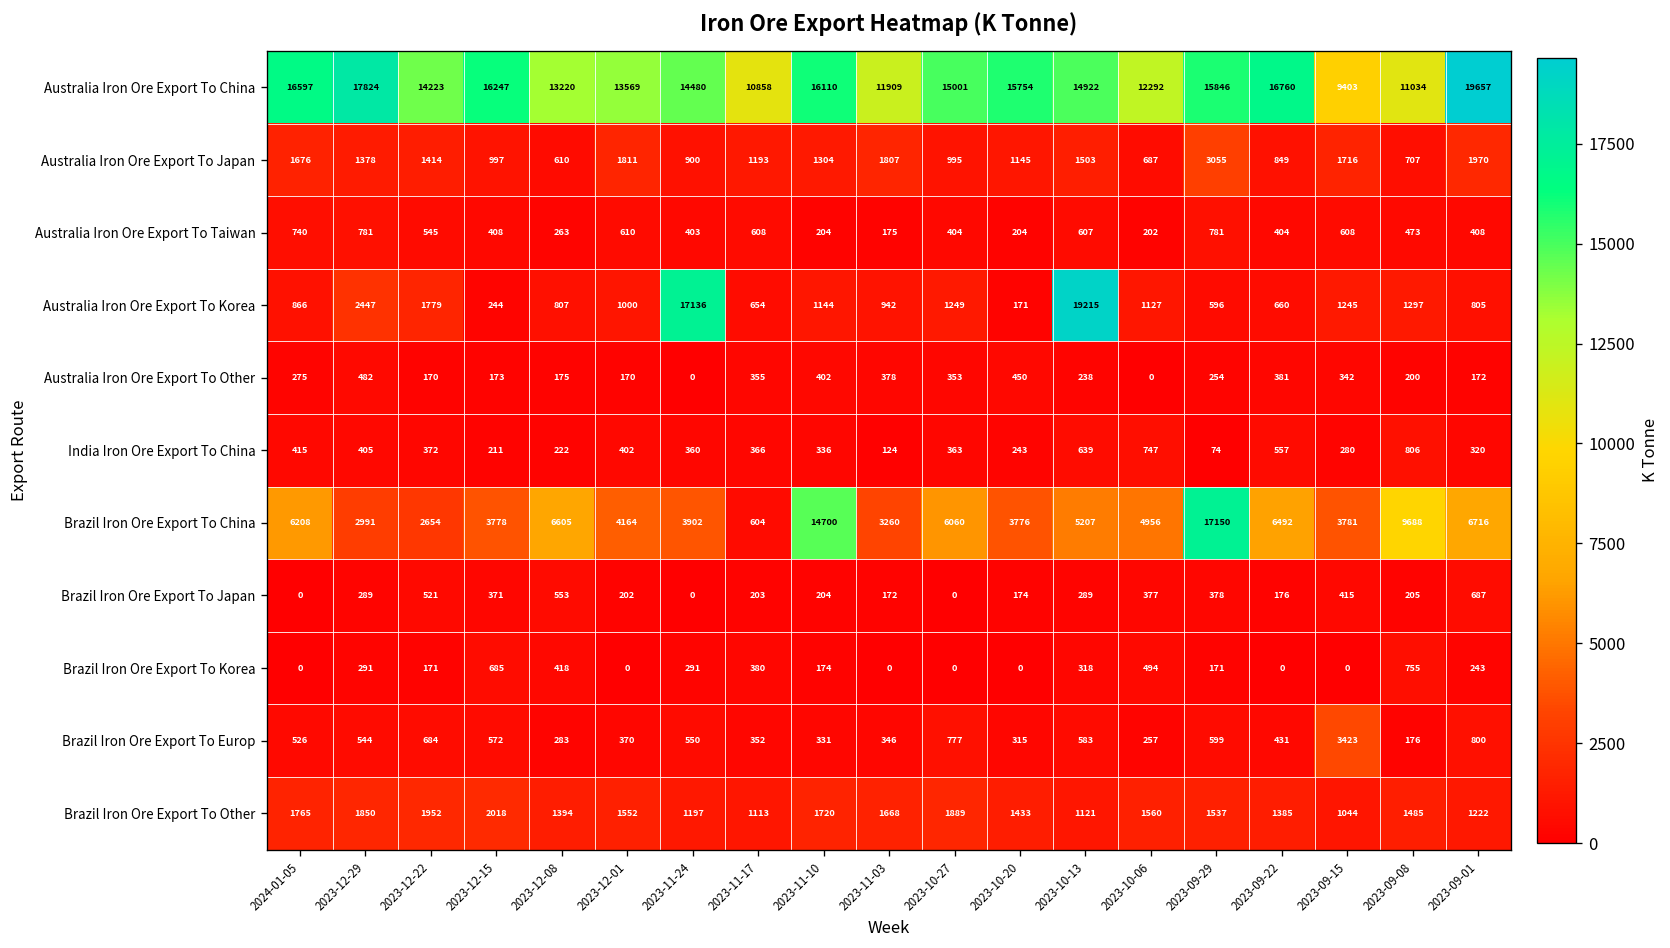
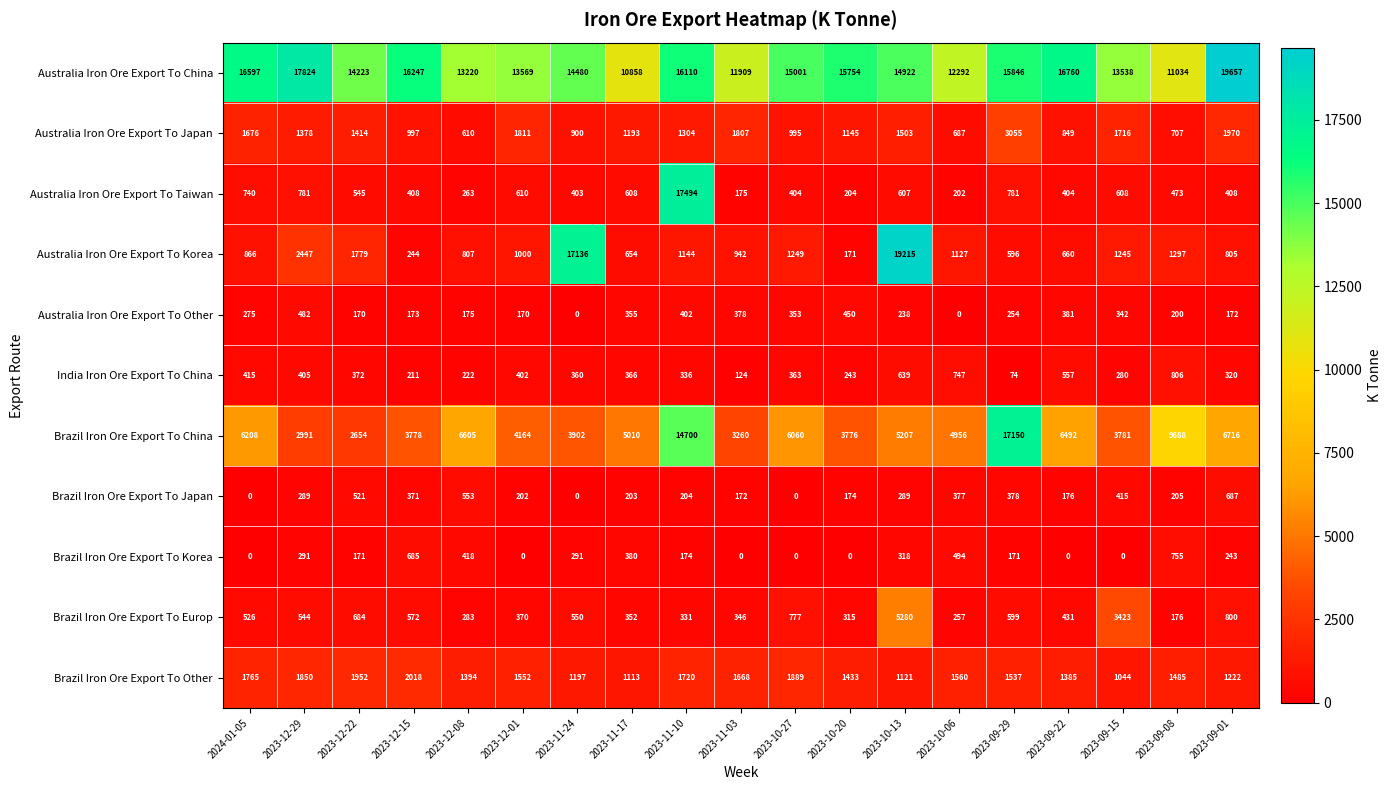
  {
    "Australia Iron Ore Export To China": {
      "2024-01-05": 16597,
      "2023-12-29": 17824,
      "2023-12-22": 14223,
      "2023-12-15": 16247,
      "2023-12-08": 13220,
      "2023-12-01": 13569,
      "2023-11-24": 14480,
      "2023-11-17": 10858,
      "2023-11-10": 16110,
      "2023-11-03": 11909,
      "2023-10-27": 15001,
      "2023-10-20": 15754,
      "2023-10-13": 14922,
      "2023-10-06": 12292,
      "2023-09-29": 15846,
      "2023-09-22": 16760,
-     "2023-09-15": 9403,
+     "2023-09-15": 13538,
      "2023-09-08": 11034,
      "2023-09-01": 19657
    },
    "Australia Iron Ore Export To Taiwan": {
      "2024-01-05": 740,
      "2023-12-29": 781,
      "2023-12-22": 545,
      "2023-12-15": 408,
      "2023-12-08": 263,
      "2023-12-01": 610,
      "2023-11-24": 403,
      "2023-11-17": 608,
-     "2023-11-10": 204,
+     "2023-11-10": 17494,
      "2023-11-03": 175,
      "2023-10-27": 404,
      "2023-10-20": 204,
      "2023-10-13": 607,
      "2023-10-06": 202,
      "2023-09-29": 781,
      "2023-09-22": 404,
      "2023-09-15": 608,
      "2023-09-08": 473,
      "2023-09-01": 408
    },
    "Brazil Iron Ore Export To China": {
      "2024-01-05": 6208,
      "2023-12-29": 2991,
      "2023-12-22": 2654,
      "2023-12-15": 3778,
      "2023-12-08": 6605,
      "2023-12-01": 4164,
      "2023-11-24": 3902,
-     "2023-11-17": 604,
+     "2023-11-17": 5010,
      "2023-11-10": 14700,
      "2023-11-03": 3260,
      "2023-10-27": 6060,
      "2023-10-20": 3776,
      "2023-10-13": 5207,
      "2023-10-06": 4956,
      "2023-09-29": 17150,
      "2023-09-22": 6492,
      "2023-09-15": 3781,
      "2023-09-08": 9688,
      "2023-09-01": 6716
    },
    "Brazil Iron Ore Export To Europ": {
      "2024-01-05": 526,
      "2023-12-29": 544,
      "2023-12-22": 684,
      "2023-12-15": 572,
      "2023-12-08": 283,
      "2023-12-01": 370,
      "2023-11-24": 550,
      "2023-11-17": 352,
      "2023-11-10": 331,
      "2023-11-03": 346,
      "2023-10-27": 777,
      "2023-10-20": 315,
-     "2023-10-13": 583,
+     "2023-10-13": 5280,
      "2023-10-06": 257,
      "2023-09-29": 599,
      "2023-09-22": 431,
      "2023-09-15": 3423,
      "2023-09-08": 176,
      "2023-09-01": 800
    }
  }
